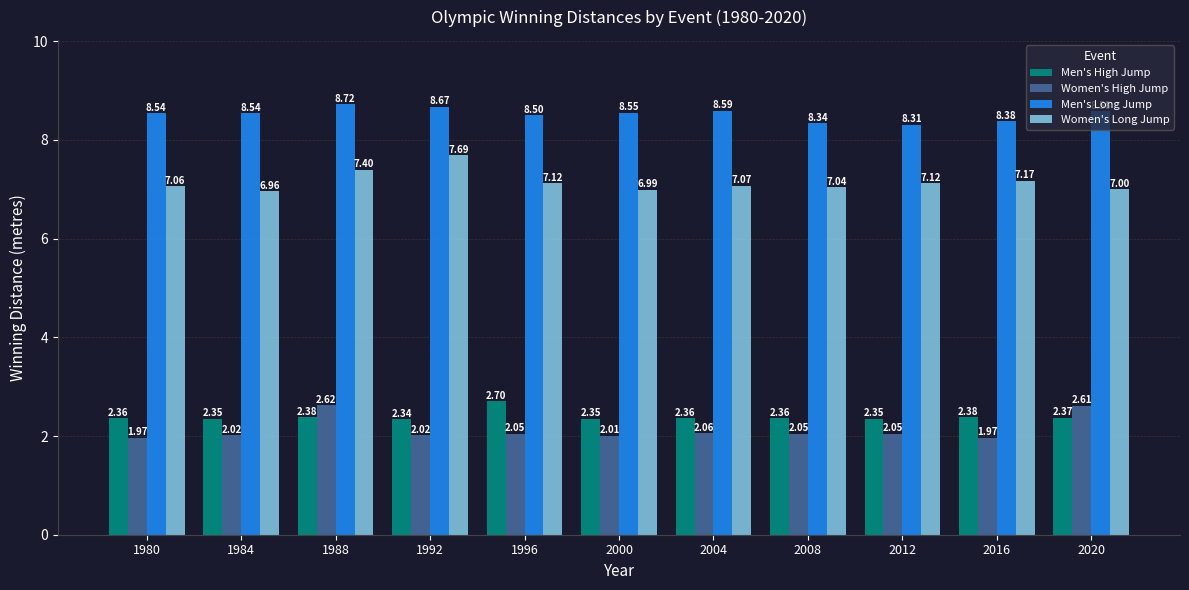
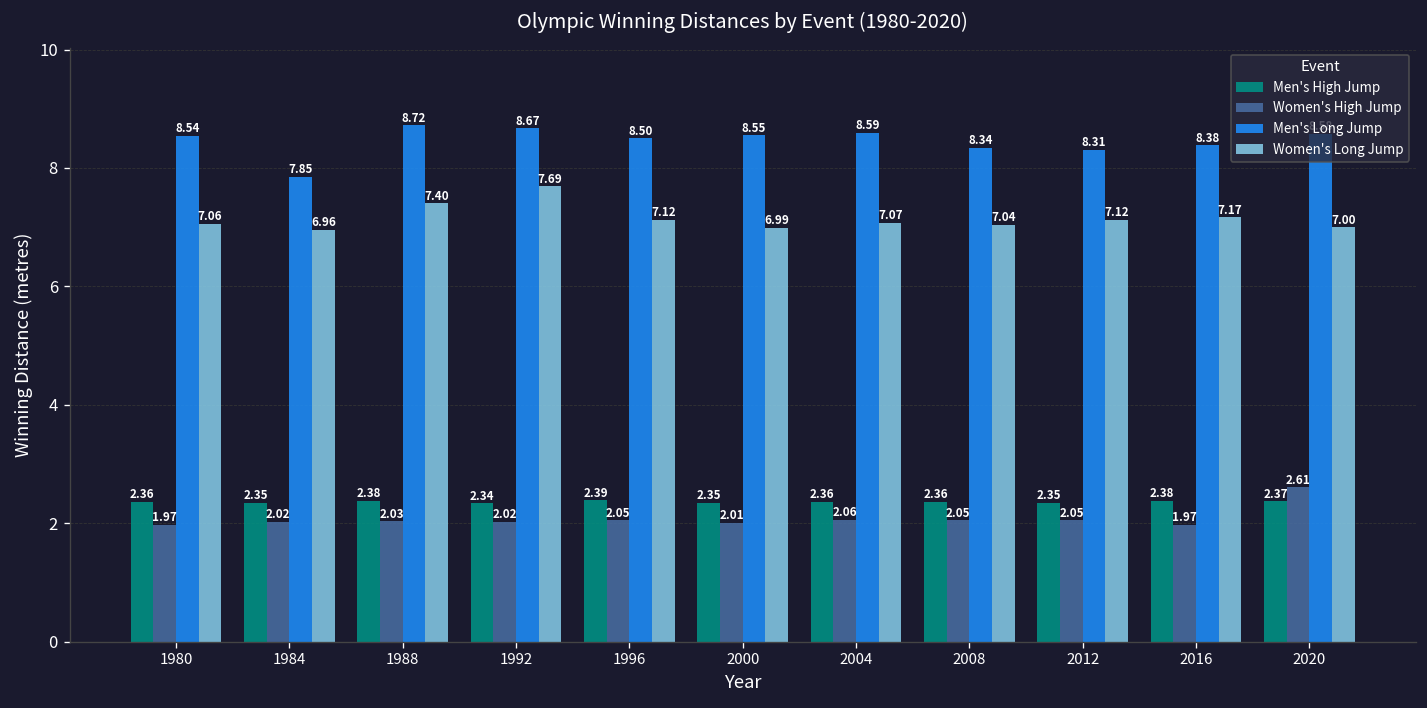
  {
    "Men's High Jump": {
      "1980": 2.36,
      "1984": 2.35,
      "1988": 2.38,
      "1992": 2.34,
-     "1996": 2.70,
+     "1996": 2.39,
      "2000": 2.35,
      "2004": 2.36,
      "2008": 2.36,
      "2012": 2.35,
      "2016": 2.38,
      "2020": 2.37
    },
    "Women's High Jump": {
      "1980": 1.97,
      "1984": 2.02,
-     "1988": 2.62,
+     "1988": 2.03,
      "1992": 2.02,
      "1996": 2.05,
      "2000": 2.01,
      "2004": 2.06,
      "2008": 2.05,
      "2012": 2.05,
      "2016": 1.97,
      "2020": 2.61
    },
    "Men's Long Jump": {
      "1980": 8.54,
-     "1984": 8.54,
+     "1984": 7.85,
      "1988": 8.72,
      "1992": 8.67,
      "1996": 8.50,
      "2000": 8.55,
      "2004": 8.59,
      "2008": 8.34,
      "2012": 8.31,
      "2016": 8.38
    },
    "Women's Long Jump": {
      "1980": 7.06,
      "1984": 6.96,
      "1988": 7.40,
      "1992": 7.69,
      "1996": 7.12,
      "2000": 6.99,
      "2004": 7.07,
      "2008": 7.04,
      "2012": 7.12,
      "2016": 7.17,
      "2020": 7.00
    }
  }
